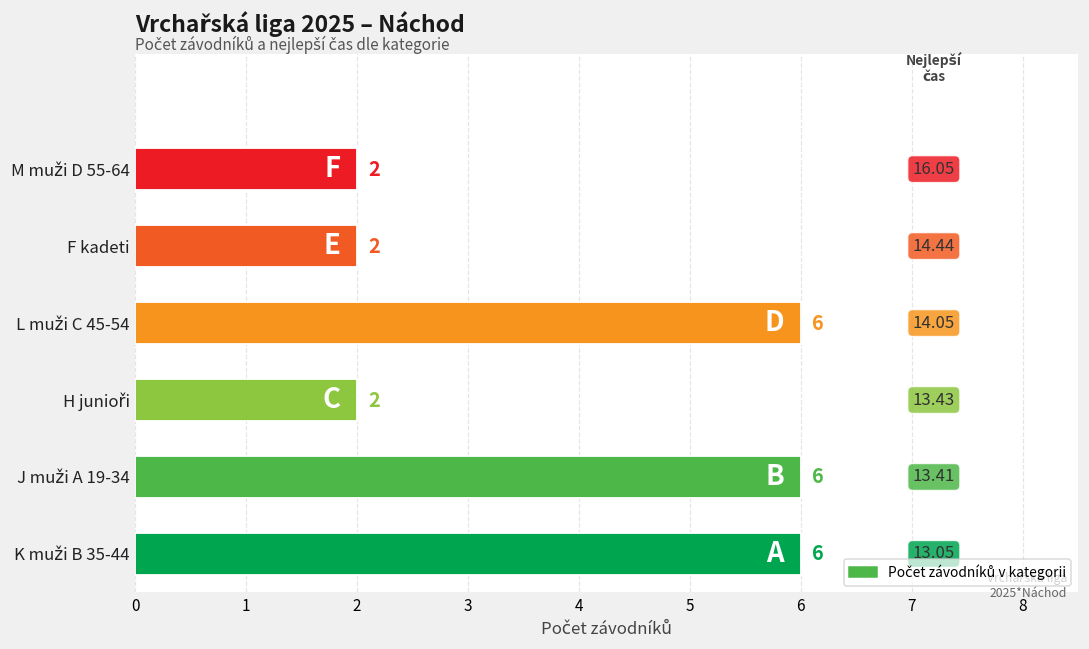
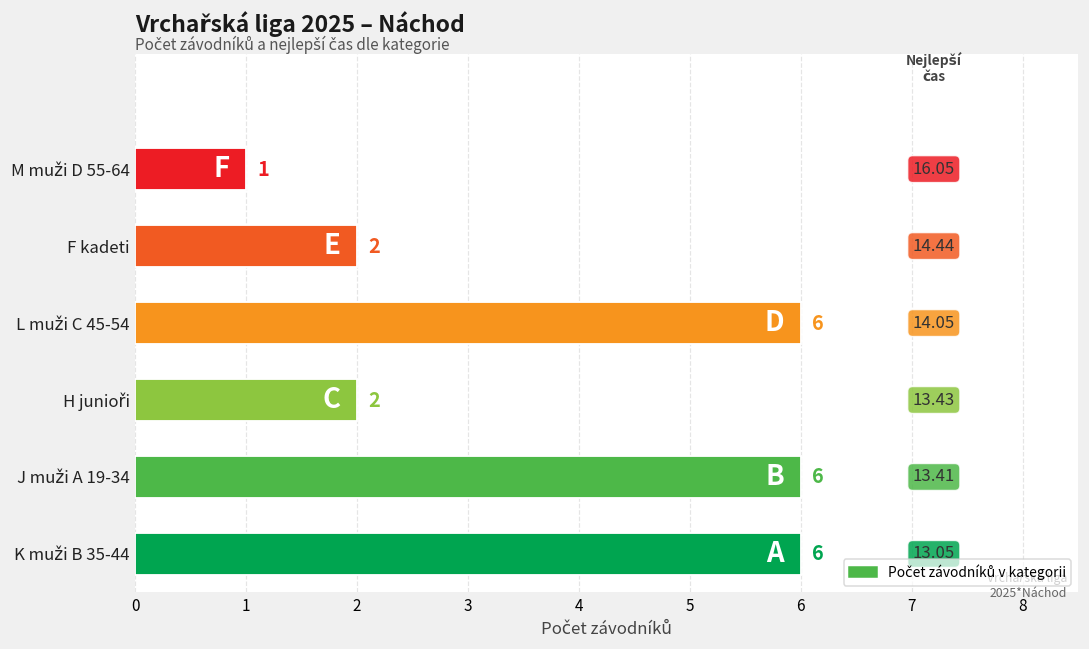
  {
-   "M muži D 55-64": 2,
+   "M muži D 55-64": 1,
    "F kadeti": 2,
    "L muži C 45-54": 6,
    "H junioři": 2,
    "J muži A 19-34": 6,
    "K muži B 35-44": 6
  }
